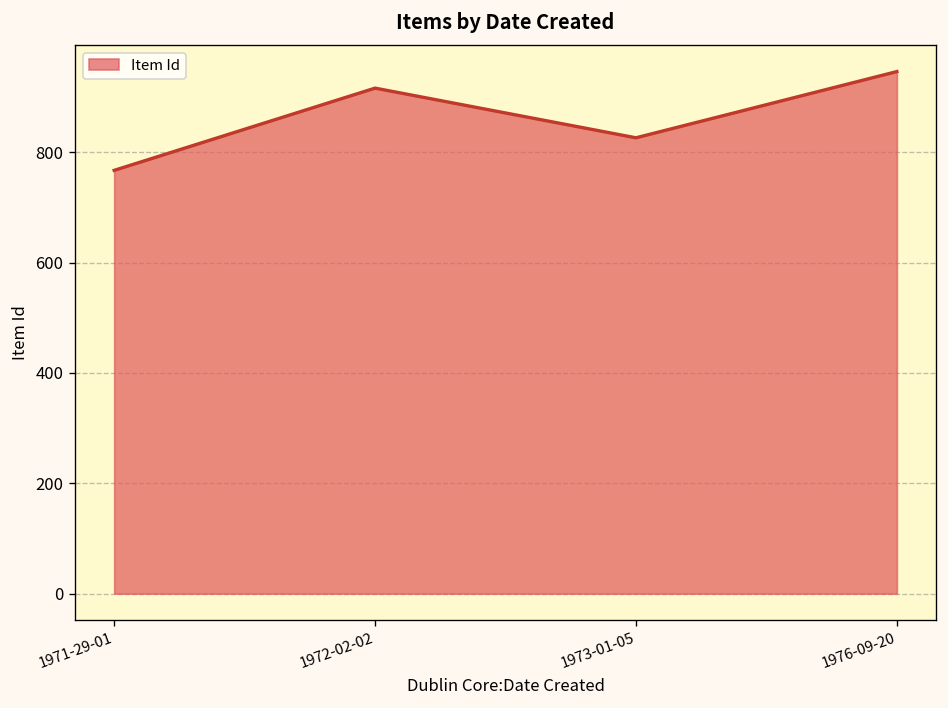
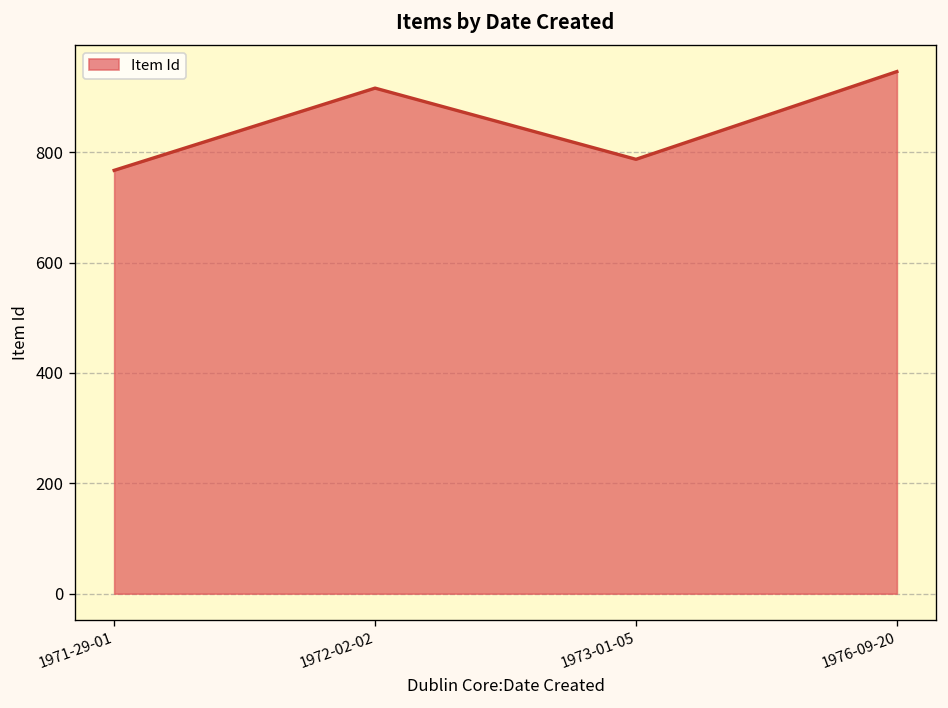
  {
    "1971-29-01": 770,
    "1972-02-02": 920,
-   "1973-01-05": 830,
+   "1973-01-05": 790,
    "1976-09-20": 950
  }
